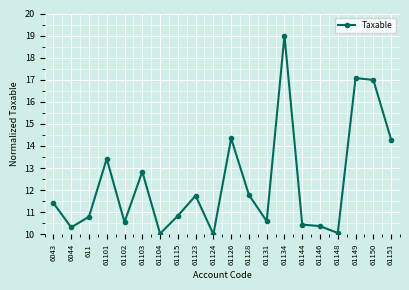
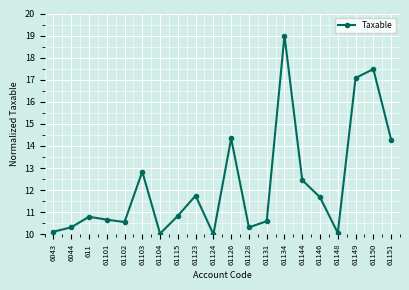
  {
-   "6043": 11.4,
+   "6043": 10.1,
    "6044": 10.3,
    "611": 10.8,
-   "61101": 13.4,
+   "61101": 10.7,
    "61102": 10.6,
    "61103": 12.8,
    "61104": 10.0,
    "61115": 10.8,
    "61123": 11.7,
    "61124": 10.0,
    "61126": 14.3,
-   "61128": 11.8,
+   "61128": 10.3,
    "61131": 10.6,
    "61134": 19.0,
-   "61144": 10.4,
-   "61146": 10.4,
+   "61144": 12.5,
+   "61146": 11.7,
    "61148": 10.1,
    "61149": 17.1,
-   "61150": 17.0,
+   "61150": 17.5,
    "61151": 14.3
  }
